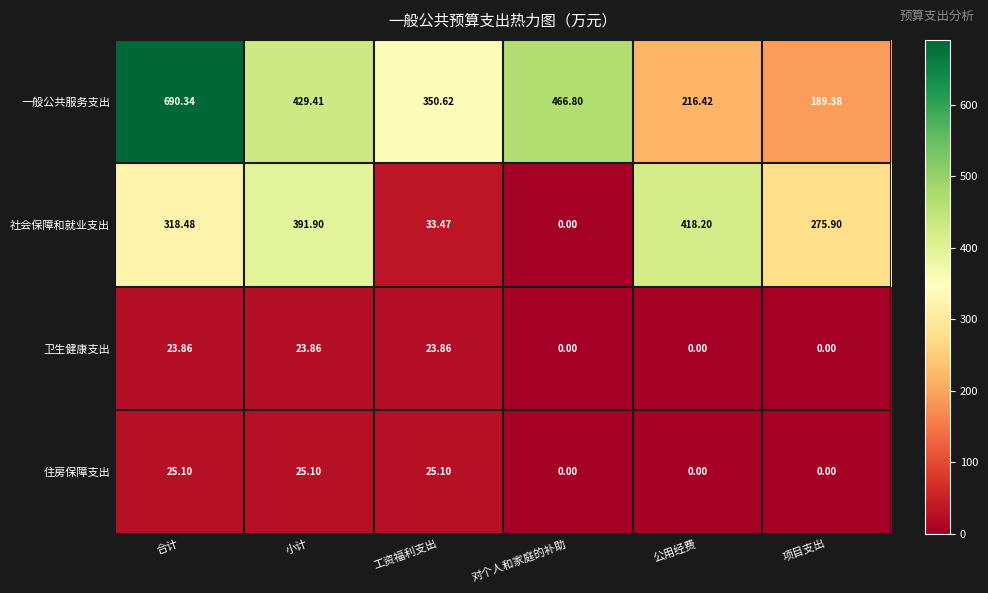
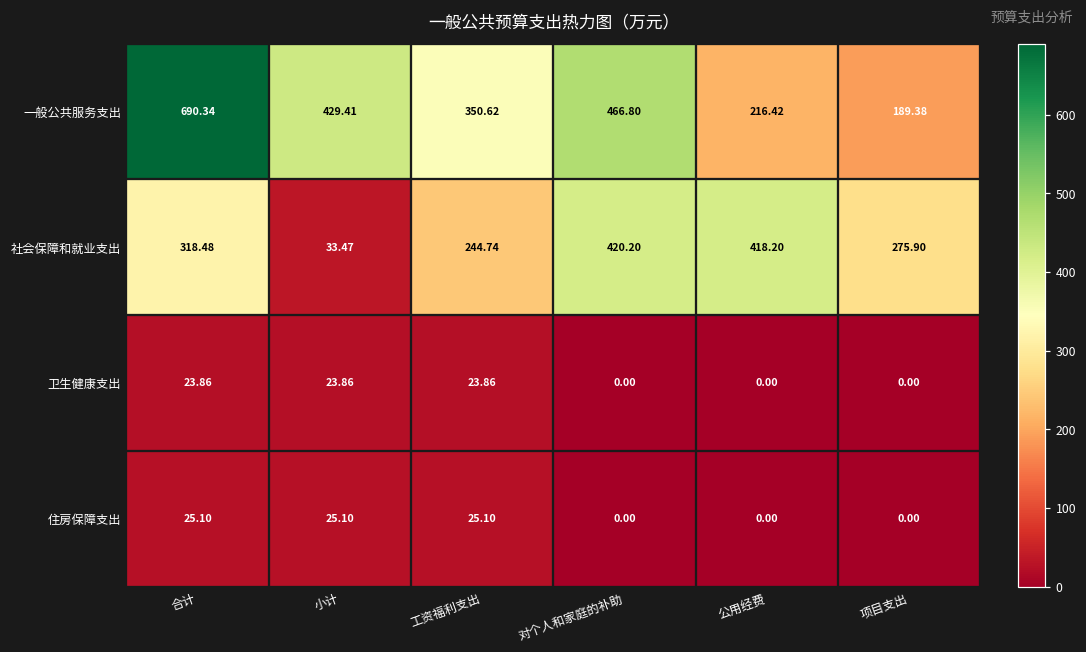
  {
    "一般公共服务支出": {
      "合计": 690.34,
      "小计": 429.41,
      "工资福利支出": 350.62,
      "对个人和家庭的补助": 466.80,
      "公用经费": 216.42,
      "项目支出": 189.38
    },
    "社会保障和就业支出": {
      "合计": 318.48,
-     "小计": 391.90,
-     "工资福利支出": 33.47,
-     "对个人和家庭的补助": 0.00,
+     "小计": 33.47,
+     "工资福利支出": 244.74,
+     "对个人和家庭的补助": 420.20,
      "公用经费": 418.20,
      "项目支出": 275.90
    },
    "卫生健康支出": {
      "合计": 23.86,
      "小计": 23.86,
      "工资福利支出": 23.86,
      "对个人和家庭的补助": 0.00,
      "公用经费": 0.00,
      "项目支出": 0.00
    },
    "住房保障支出": {
      "合计": 25.10,
      "小计": 25.10,
      "工资福利支出": 25.10,
      "对个人和家庭的补助": 0.00,
      "公用经费": 0.00,
      "项目支出": 0.00
    }
  }
